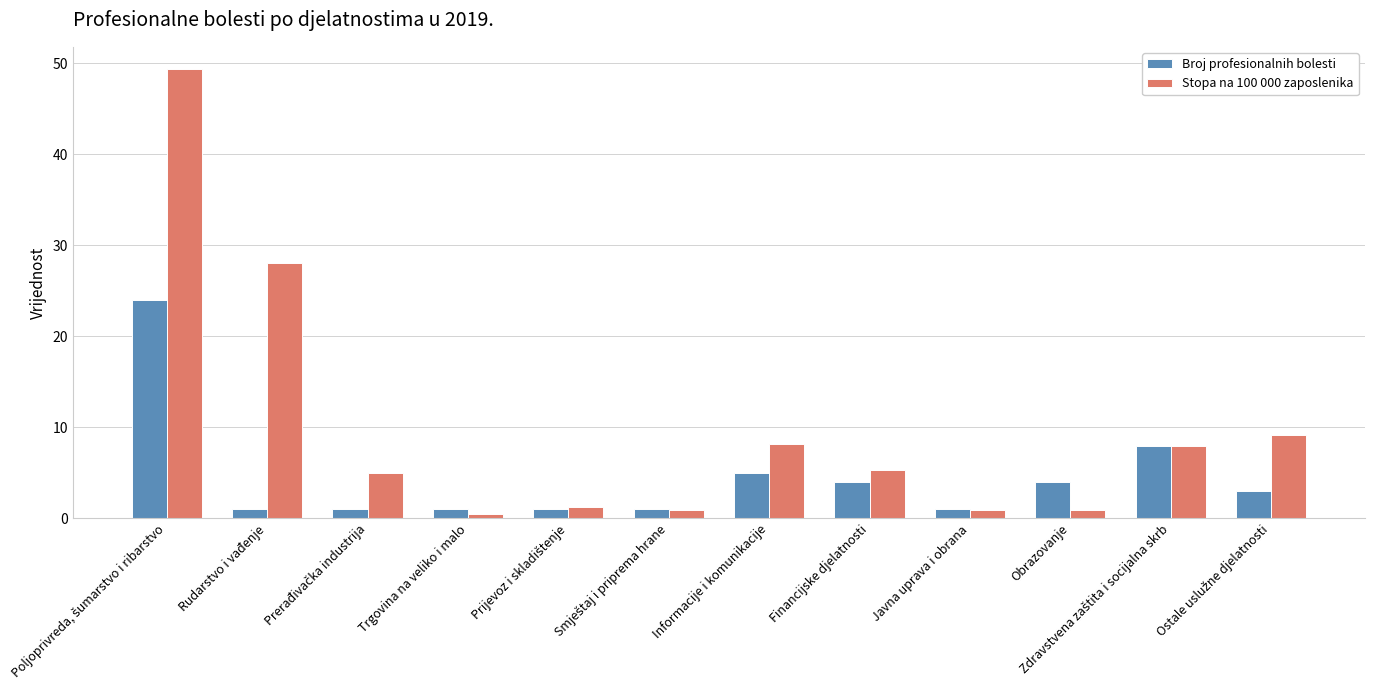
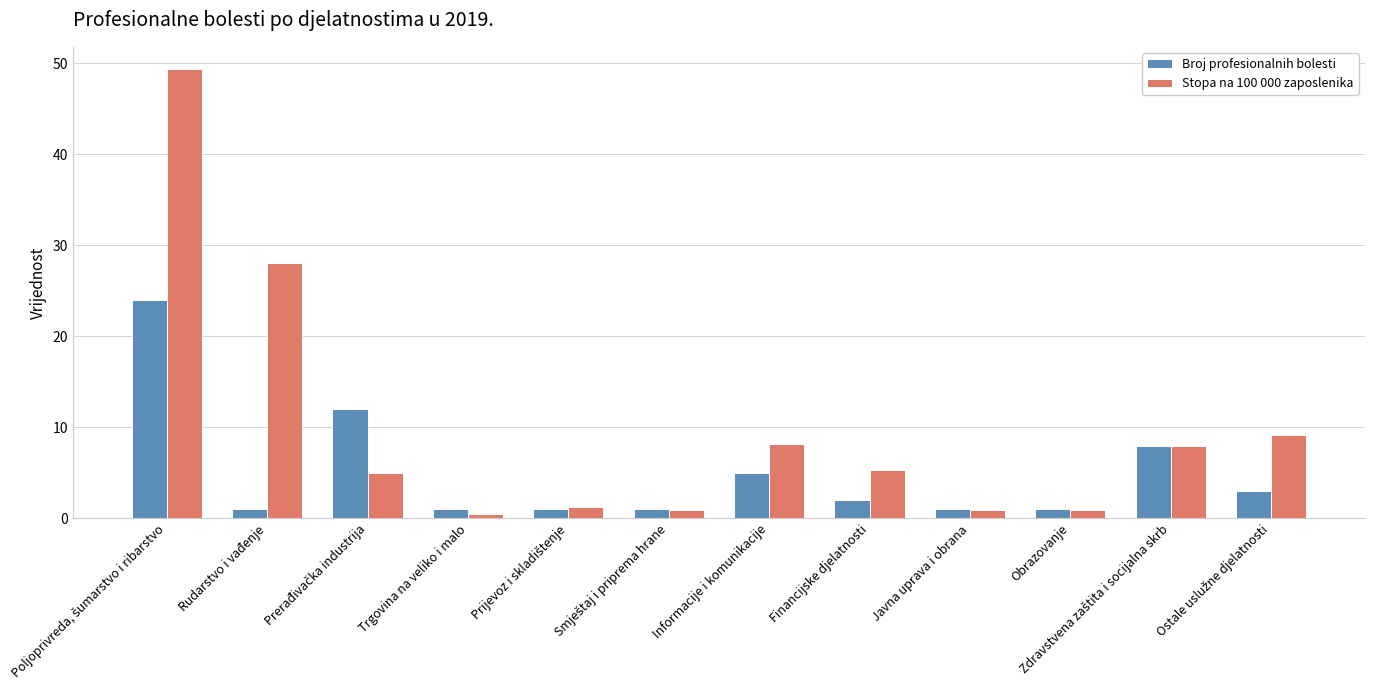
  {
    "Broj profesionalnih bolesti": {
      "Poljoprivreda, šumarstvo i ribarstvo": 24,
      "Rudarstvo i vađenje": 1,
-     "Prerađivačka industrija": 1,
+     "Prerađivačka industrija": 12,
      "Trgovina na veliko i malo": 1,
      "Prijevoz i skladištenje": 1,
      "Smještaj i priprema hrane": 1,
      "Informacije i komunikacije": 5,
-     "Financijske djelatnosti": 4,
+     "Financijske djelatnosti": 2,
      "Javna uprava i obrana": 1,
-     "Obrazovanje": 4,
+     "Obrazovanje": 1,
      "Zdravstvena zaštita i socijalna skrb": 8,
      "Ostale uslužne djelatnosti": 3
    },
    "Stopa na 100 000 zaposlenika": {
      "Poljoprivreda, šumarstvo i ribarstvo": 49,
      "Rudarstvo i vađenje": 28,
      "Prerađivačka industrija": 5,
      "Trgovina na veliko i malo": 0,
      "Prijevoz i skladištenje": 1,
      "Smještaj i priprema hrane": 1,
      "Informacije i komunikacije": 8,
      "Financijske djelatnosti": 5,
      "Javna uprava i obrana": 1,
      "Obrazovanje": 1,
      "Zdravstvena zaštita i socijalna skrb": 8,
      "Ostale uslužne djelatnosti": 9
    }
  }
